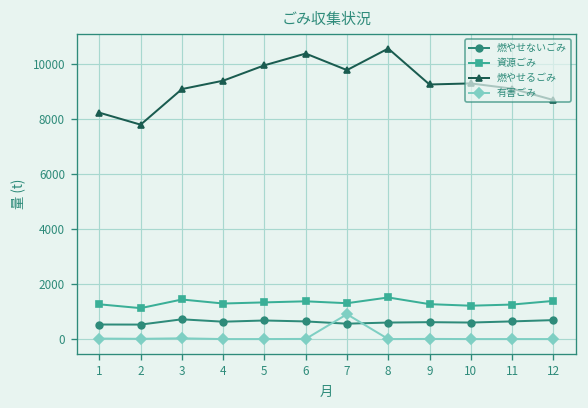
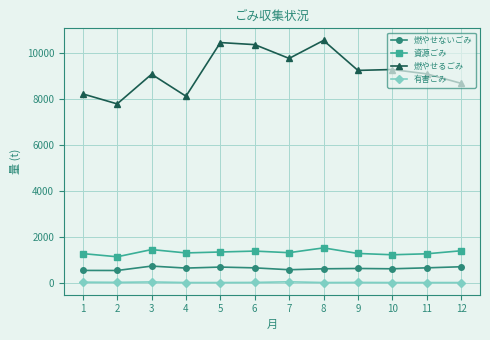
  {
    "燃やせるごみ": {
      "1": 8200,
      "2": 7800,
      "3": 9100,
-     "4": 9400,
-     "5": 9900,
+     "4": 8100,
+     "5": 10500,
      "6": 10400,
      "7": 9800,
      "8": 10600,
      "9": 9300
    },
    "有害ごみ": {
      "1": 0,
      "2": 0,
      "3": 0,
      "4": 0,
      "5": 0,
      "6": 0,
-     "7": 900,
+     "7": 0,
      "8": 0,
      "9": 0,
      "10": 0,
      "11": 0,
      "12": 0
    }
  }
